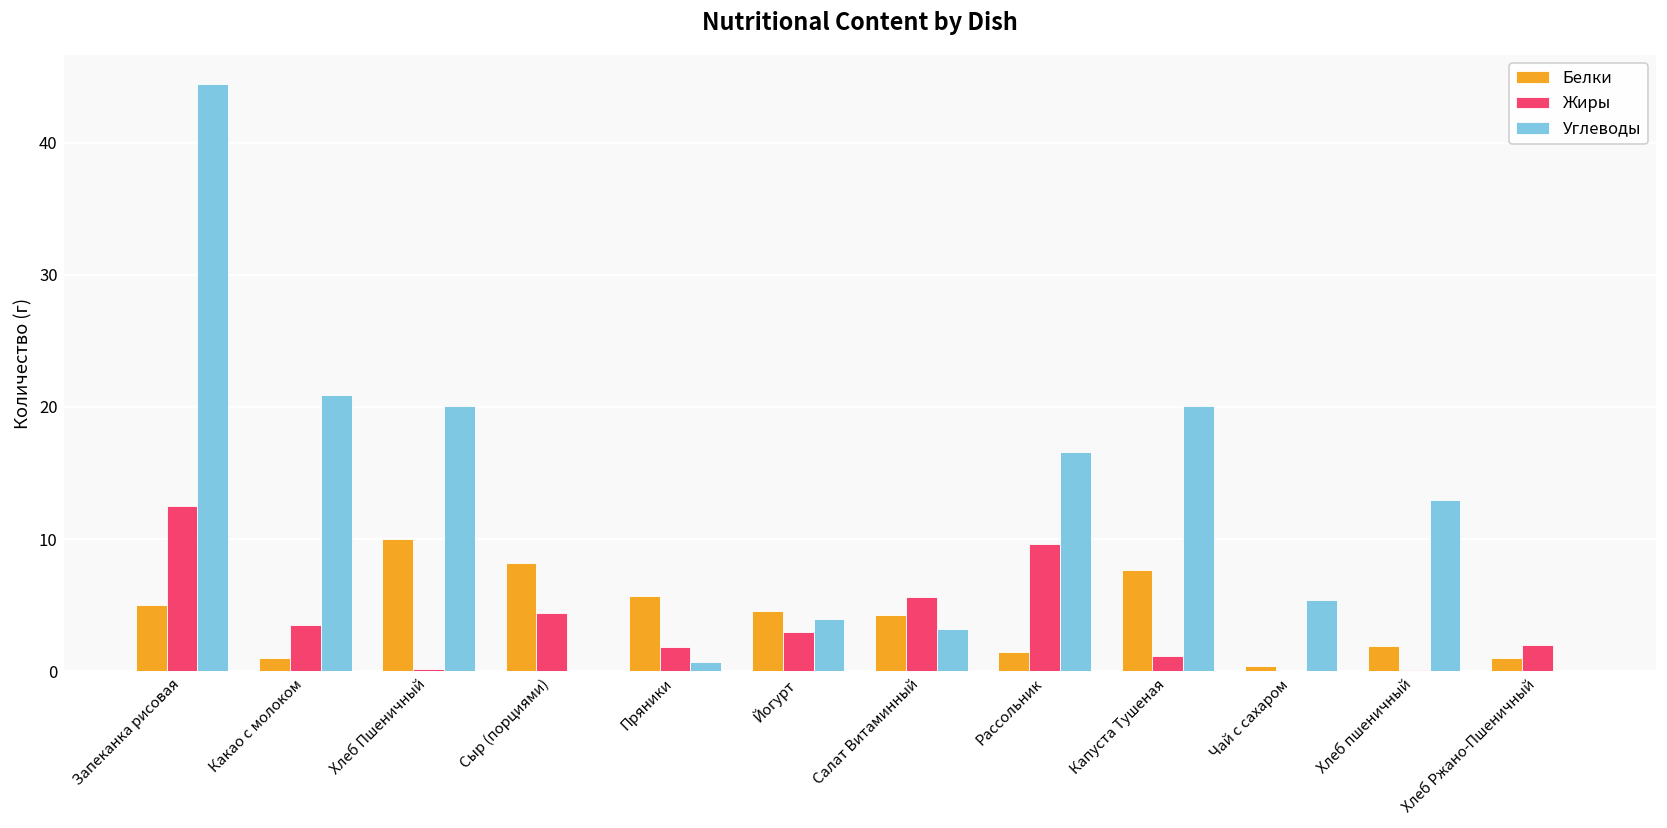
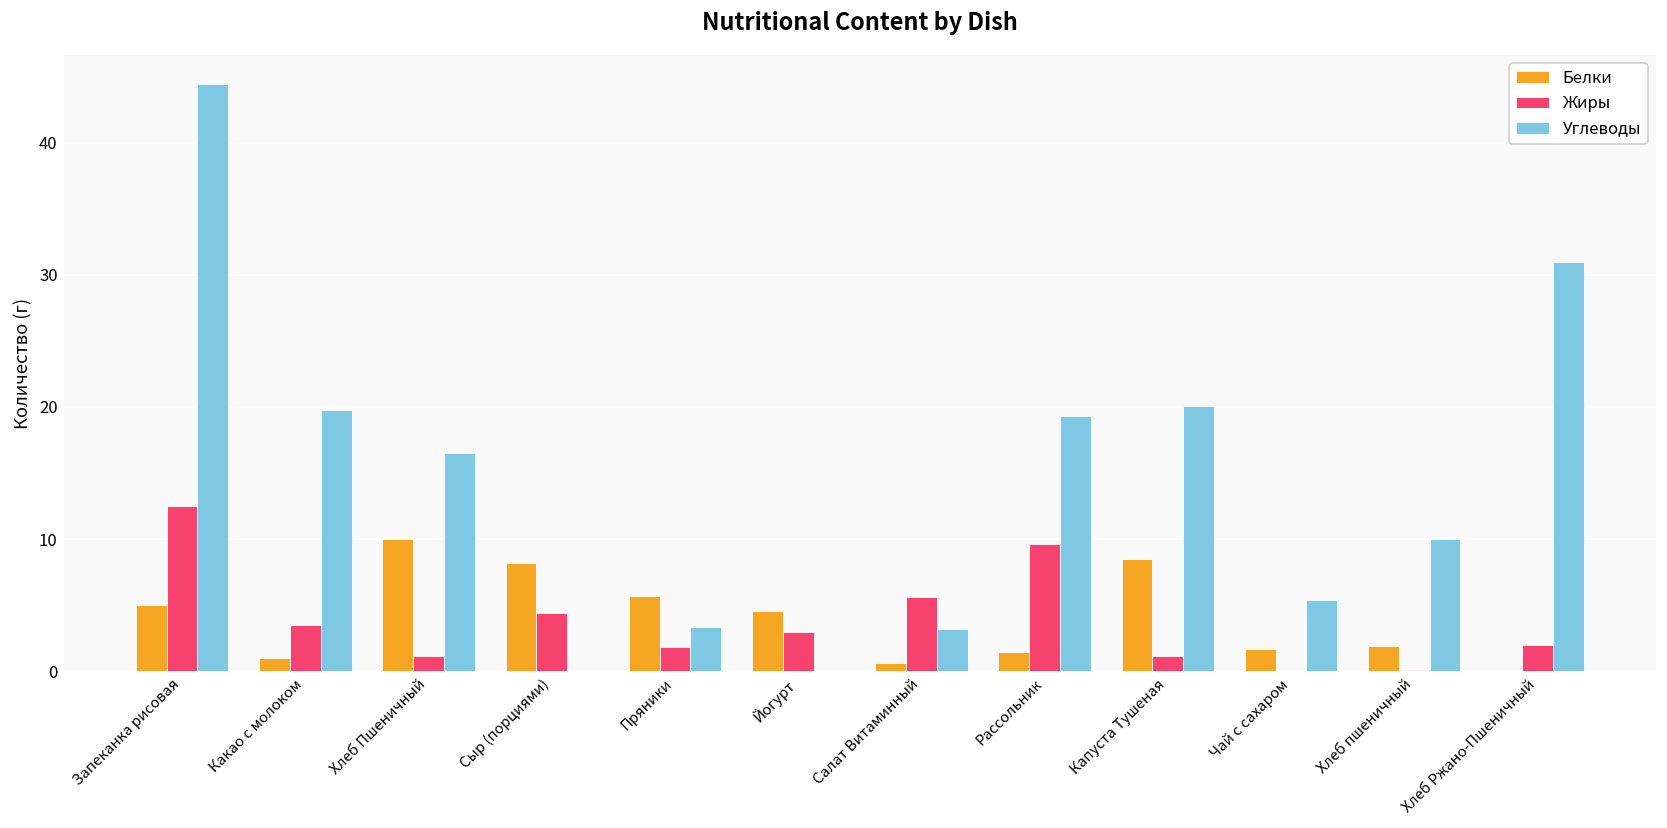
  {
    "Белки": {
      "Запеканка рисовая": 5.0,
      "Какао с молоком": 1.0,
      "Хлеб Пшеничный": 10.0,
      "Сыр (порциями)": 8.2,
      "Пряники": 5.7,
      "Йогурт": 4.6,
-     "Салат Витаминный": 4.3,
+     "Салат Витаминный": 0.6,
      "Рассольник": 1.5,
-     "Капуста Тушеная": 7.7,
-     "Чай с сахаром": 0.4,
+     "Капуста Тушеная": 8.5,
+     "Чай с сахаром": 1.7,
      "Хлеб пшеничный": 2.0,
-     "Хлеб Ржано-Пшеничный": 1
+     "Хлеб Ржано-Пшеничный": 0
    },
    "Жиры": {
      "Запеканка рисовая": 12.5,
      "Какао с молоком": 3.5,
-     "Хлеб Пшеничный": 0.2,
+     "Хлеб Пшеничный": 1.2,
      "Сыр (порциями)": 4.4,
      "Пряники": 1.9,
      "Йогурт": 3.0,
      "Салат Витаминный": 5.6,
      "Рассольник": 9.6,
      "Капуста Тушеная": 1.2,
      "Чай с сахаром": 0.0,
      "Хлеб Ржано-Пшеничный": 2.0
    },
    "Углеводы": {
      "Запеканка рисовая": 44.4,
-     "Какао с молоком": 20.9,
-     "Хлеб Пшеничный": 20.1,
+     "Какао с молоком": 19.8,
+     "Хлеб Пшеничный": 16.5,
      "Сыр (порциями)": 0.0,
-     "Пряники": 0.7,
-     "Йогурт": 4,
+     "Пряники": 3.3,
+     "Йогурт": 0,
      "Салат Витаминный": 3.2,
-     "Рассольник": 16.6,
+     "Рассольник": 19.3,
      "Капуста Тушеная": 20.1,
      "Чай с сахаром": 5.4,
-     "Хлеб пшеничный": 13,
-     "Хлеб Ржано-Пшеничный": 0
+     "Хлеб пшеничный": 10,
+     "Хлеб Ржано-Пшеничный": 31
    }
  }
